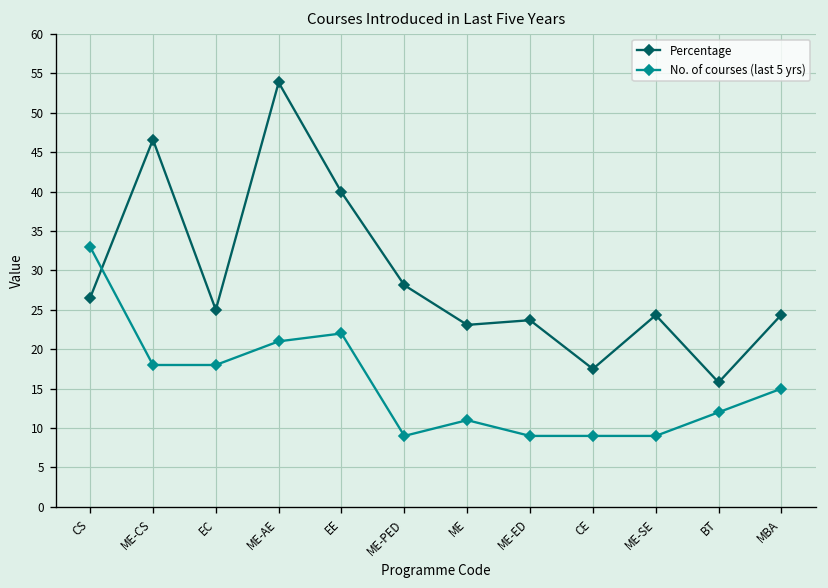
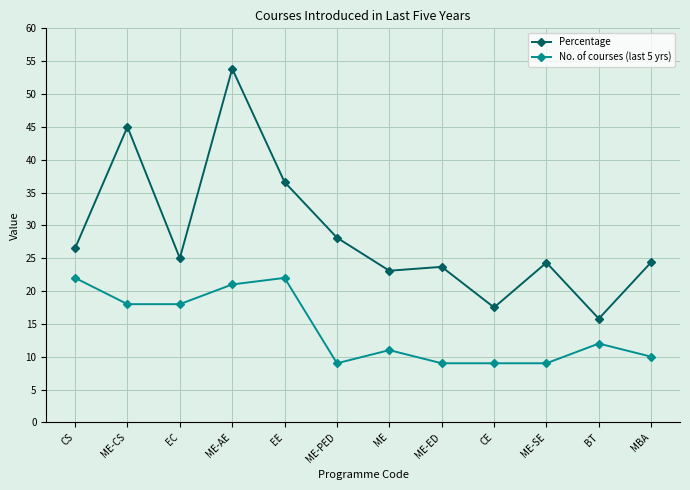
  {
    "Percentage": {
      "CS": 27,
-     "ME-CS": 47,
+     "ME-CS": 45,
      "EC": 25,
      "ME-AE": 54,
-     "EE": 40,
+     "EE": 37,
      "ME-PED": 28,
      "ME": 23,
      "ME-ED": 24,
      "CE": 18,
      "ME-SE": 24,
      "BT": 16,
      "MBA": 24
    },
    "No. of courses (last 5 yrs)": {
-     "CS": 33,
+     "CS": 22,
      "ME-CS": 18,
      "EC": 18,
      "ME-AE": 21,
      "EE": 22,
      "ME-PED": 9,
      "ME": 11,
      "ME-ED": 9,
      "CE": 9,
      "ME-SE": 9,
      "BT": 12,
-     "MBA": 15
+     "MBA": 10
    }
  }
